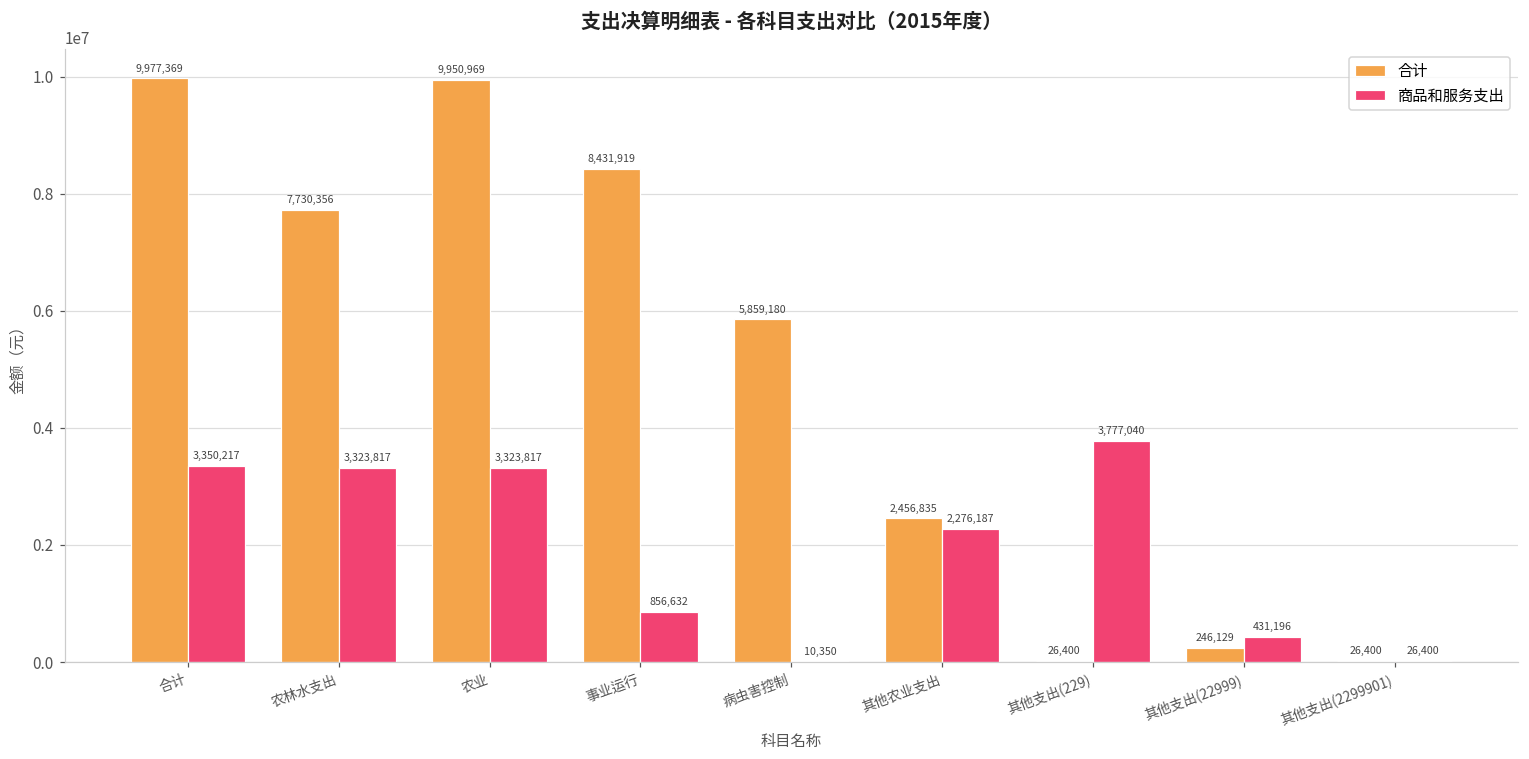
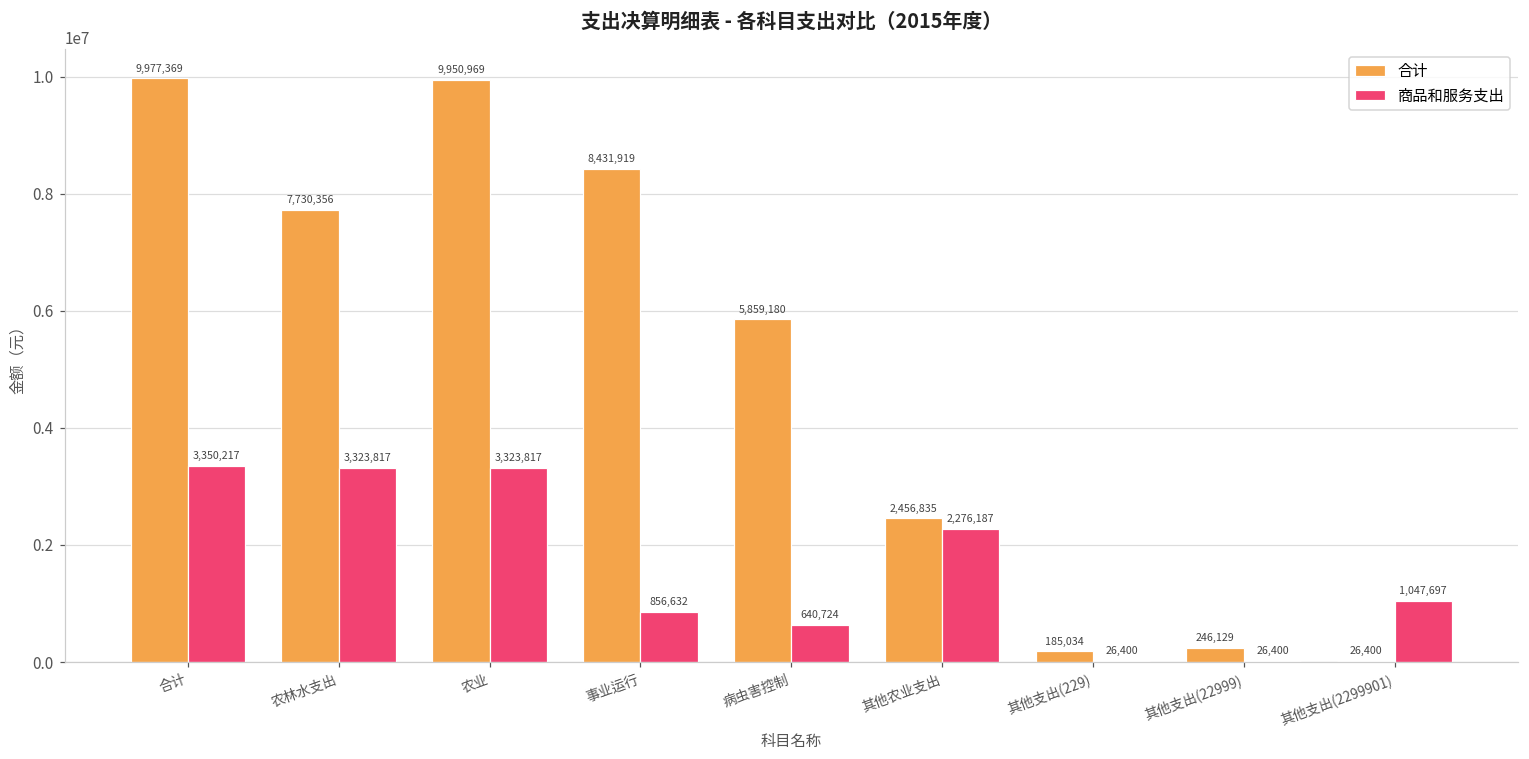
  {
    "合计": {
      "合计": "9,977,369",
      "农林水支出": "7,730,356",
      "农业": "9,950,969",
      "事业运行": "8,431,919",
      "病虫害控制": "5,859,180",
      "其他农业支出": "2,456,835",
-     "其他支出(229)": "26,400",
+     "其他支出(229)": "185,034",
      "其他支出(22999)": "246,129",
      "其他支出(2299901)": "26,400"
    },
    "商品和服务支出": {
      "合计": "3,350,217",
      "农林水支出": "3,323,817",
      "农业": "3,323,817",
      "事业运行": "856,632",
-     "病虫害控制": "10,350",
+     "病虫害控制": "640,724",
      "其他农业支出": "2,276,187",
-     "其他支出(229)": "3,777,040",
-     "其他支出(22999)": "431,196",
-     "其他支出(2299901)": "26,400"
+     "其他支出(229)": "26,400",
+     "其他支出(22999)": "26,400",
+     "其他支出(2299901)": "1,047,697"
    }
  }
